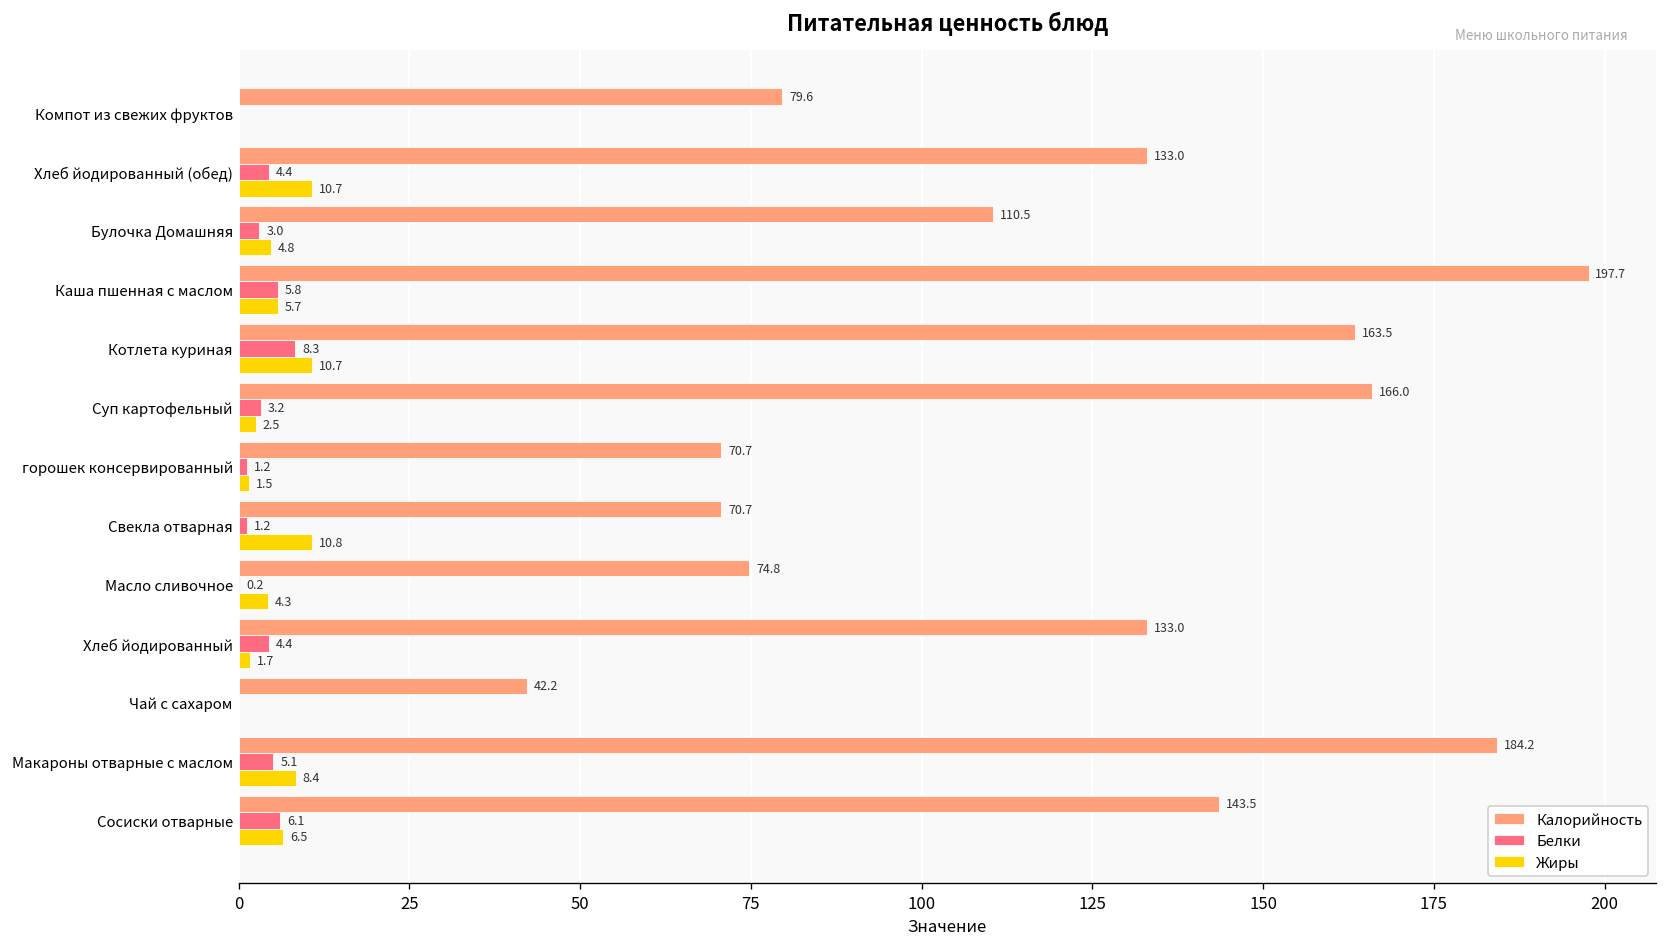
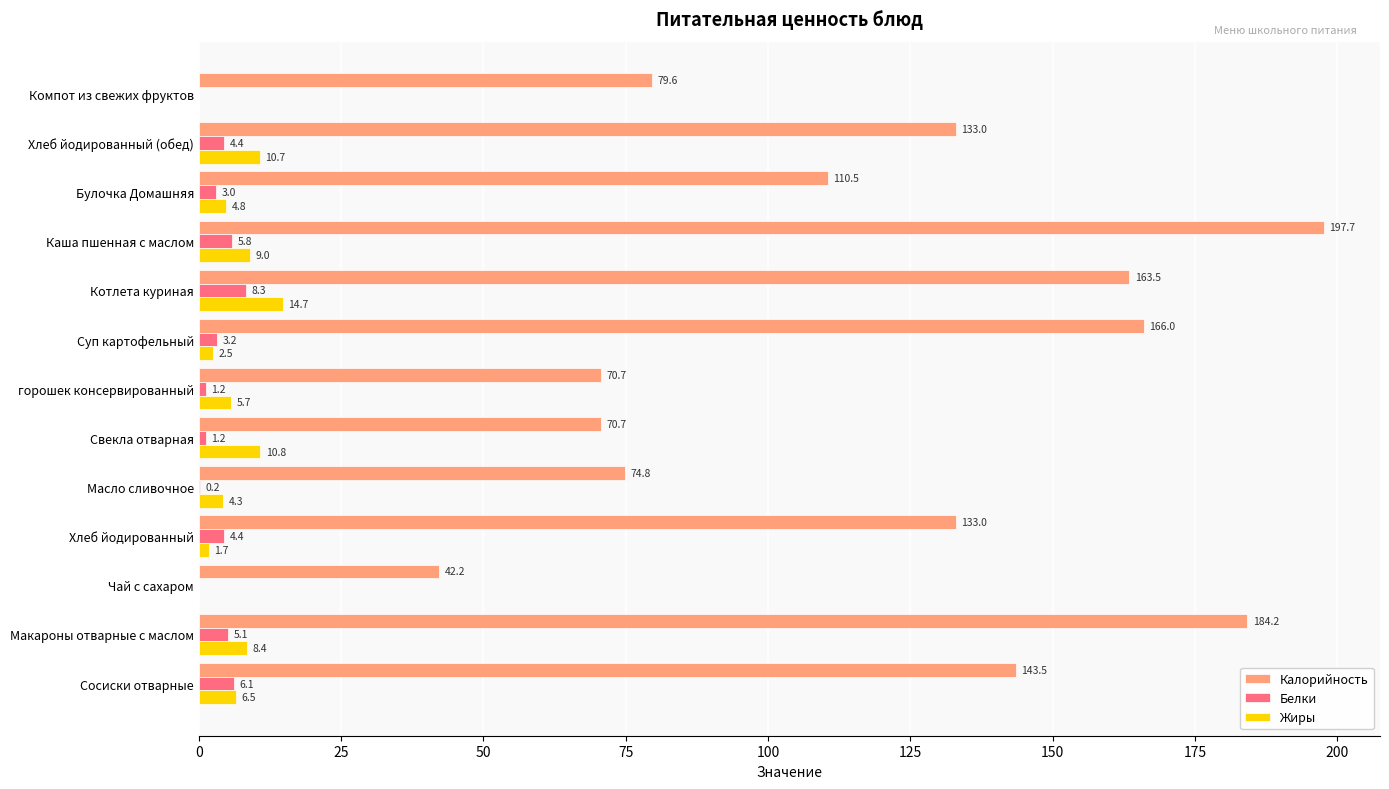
  {
    "Жиры": {
      "Хлеб йодированный (обед)": 10.7,
      "Булочка Домашняя": 4.8,
-     "Каша пшенная с маслом": 5.7,
-     "Котлета куриная": 10.7,
+     "Каша пшенная с маслом": 9.0,
+     "Котлета куриная": 14.7,
      "Суп картофельный": 2.5,
-     "горошек консервированный": 1.5,
+     "горошек консервированный": 5.7,
      "Свекла отварная": 10.8,
      "Масло сливочное": 4.3,
      "Хлеб йодированный": 1.7,
      "Макароны отварные с маслом": 8.4,
      "Сосиски отварные": 6.5
    }
  }
